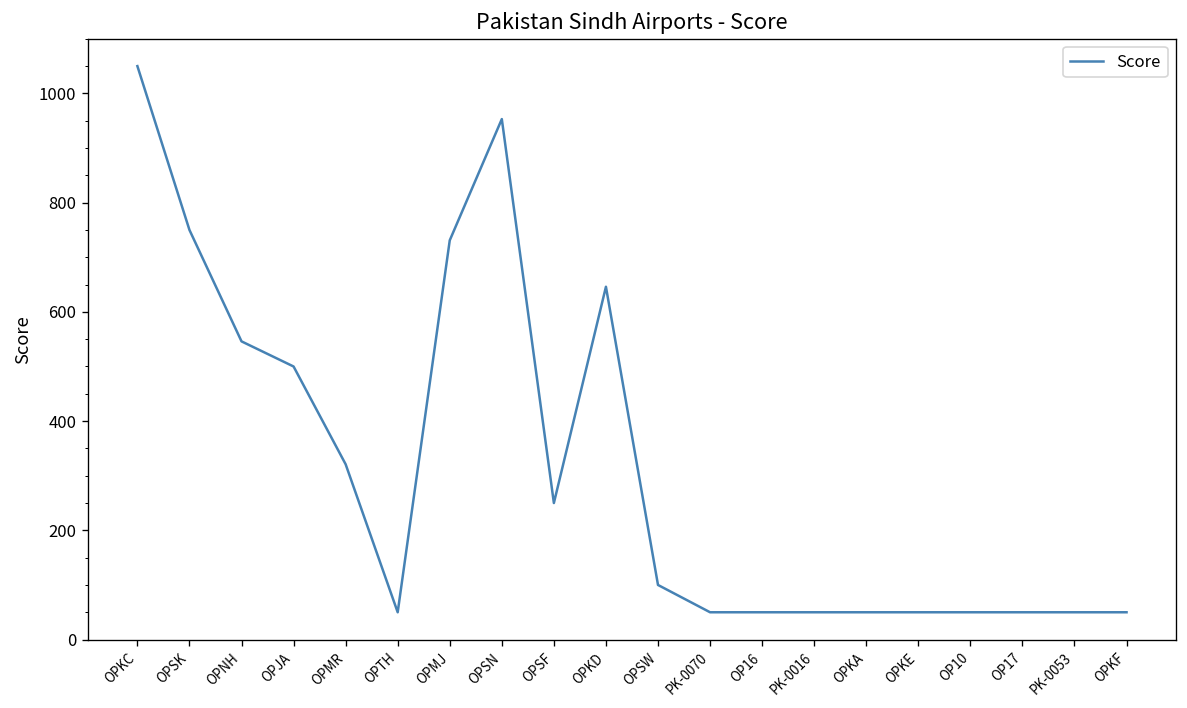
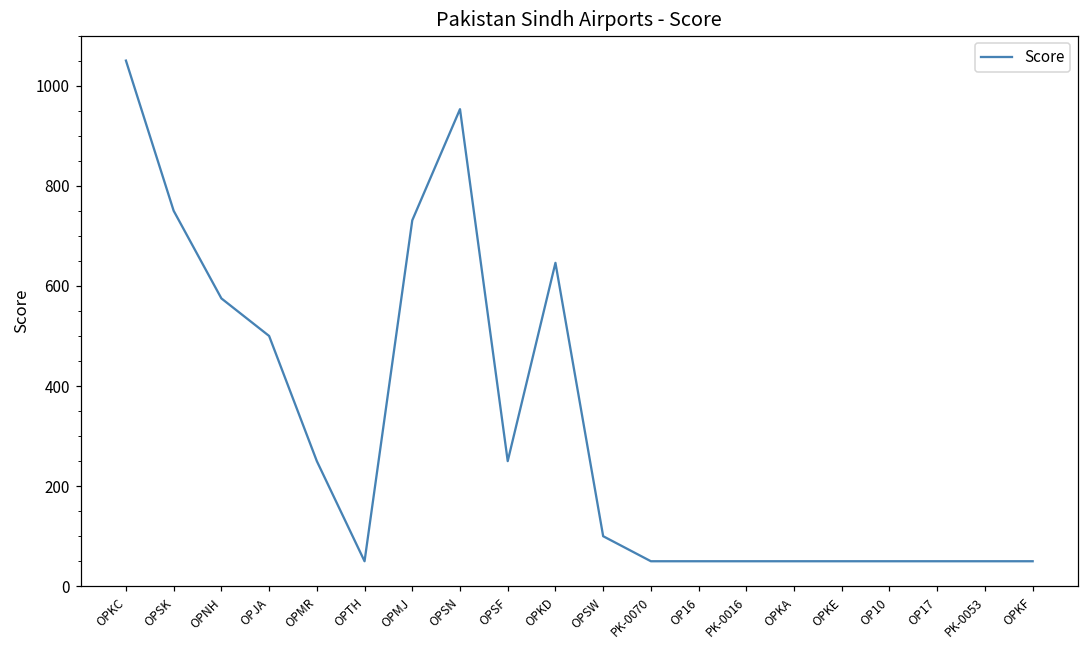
  {
    "OPKC": 1050,
    "OPSK": 750,
-   "OPNH": 550,
+   "OPNH": 580,
    "OPJA": 500,
-   "OPMR": 320,
+   "OPMR": 250,
    "OPTH": 50,
    "OPMJ": 730,
    "OPSN": 950,
    "OPSF": 250,
    "OPKD": 650,
    "OPSW": 100,
    "PK-0070": 50,
    "OP16": 50,
    "PK-0016": 50,
    "OPKA": 50,
    "OPKE": 50,
    "OP10": 50,
    "OP17": 50,
    "PK-0053": 50,
    "OPKF": 50
  }
